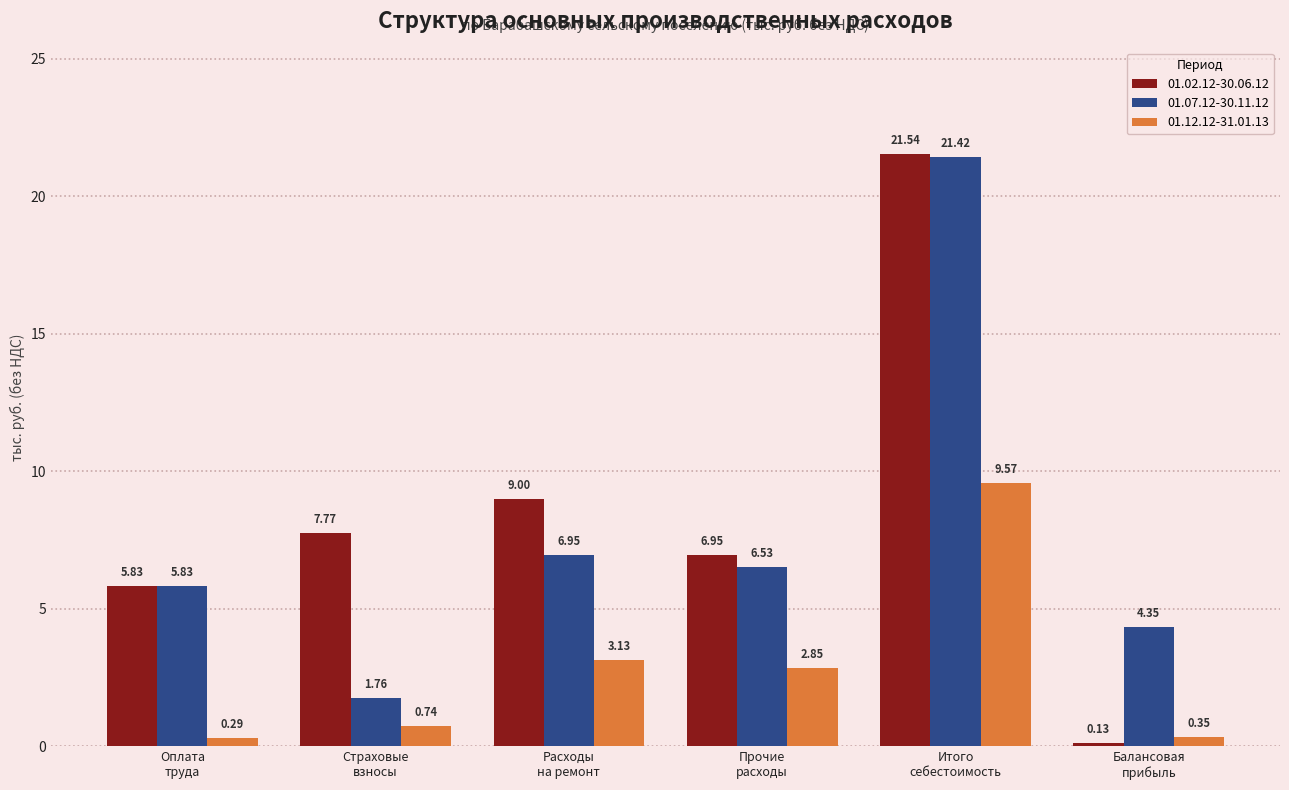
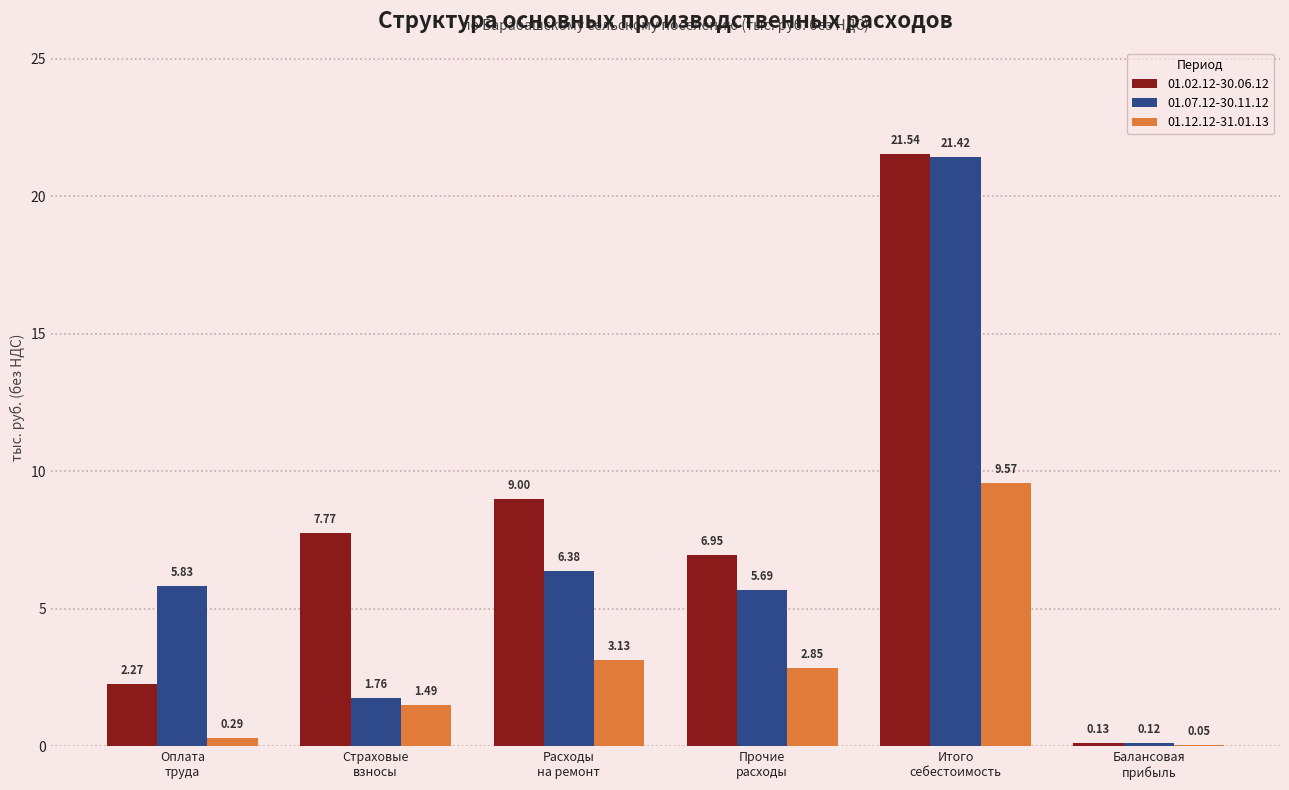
  {
    "01.02.12-30.06.12": {
-     "Оплата труда": 5.83,
+     "Оплата труда": 2.27,
      "Страховые взносы": 7.77,
      "Расходы на ремонт": 9.00,
      "Прочие расходы": 6.95,
      "Итого себестоимость": 21.54,
      "Балансовая прибыль": 0.13
    },
    "01.07.12-30.11.12": {
      "Оплата труда": 5.83,
      "Страховые взносы": 1.76,
-     "Расходы на ремонт": 6.95,
-     "Прочие расходы": 6.53,
+     "Расходы на ремонт": 6.38,
+     "Прочие расходы": 5.69,
      "Итого себестоимость": 21.42,
-     "Балансовая прибыль": 4.35
+     "Балансовая прибыль": 0.12
    },
    "01.12.12-31.01.13": {
      "Оплата труда": 0.29,
-     "Страховые взносы": 0.74,
+     "Страховые взносы": 1.49,
      "Расходы на ремонт": 3.13,
      "Прочие расходы": 2.85,
      "Итого себестоимость": 9.57,
-     "Балансовая прибыль": 0.35
+     "Балансовая прибыль": 0.05
    }
  }
